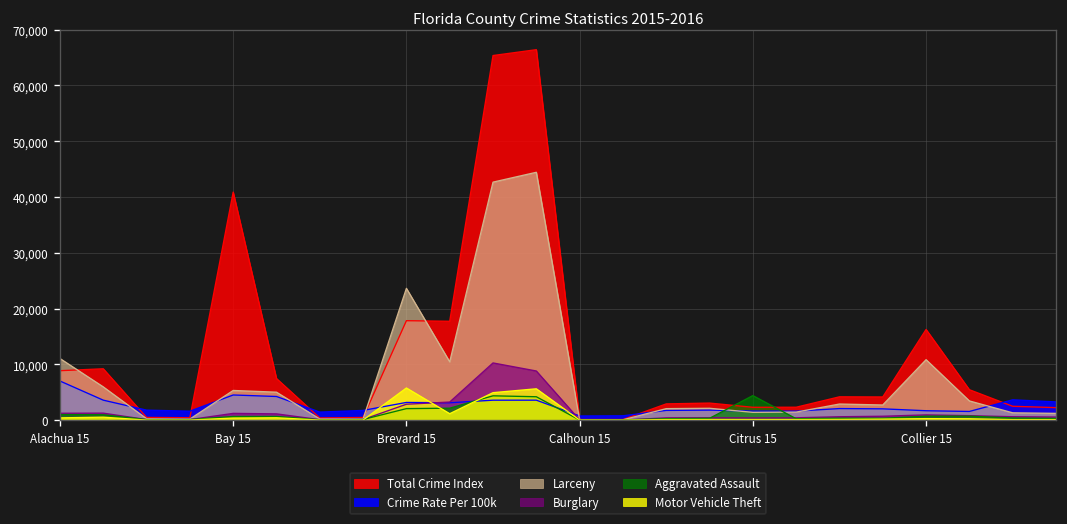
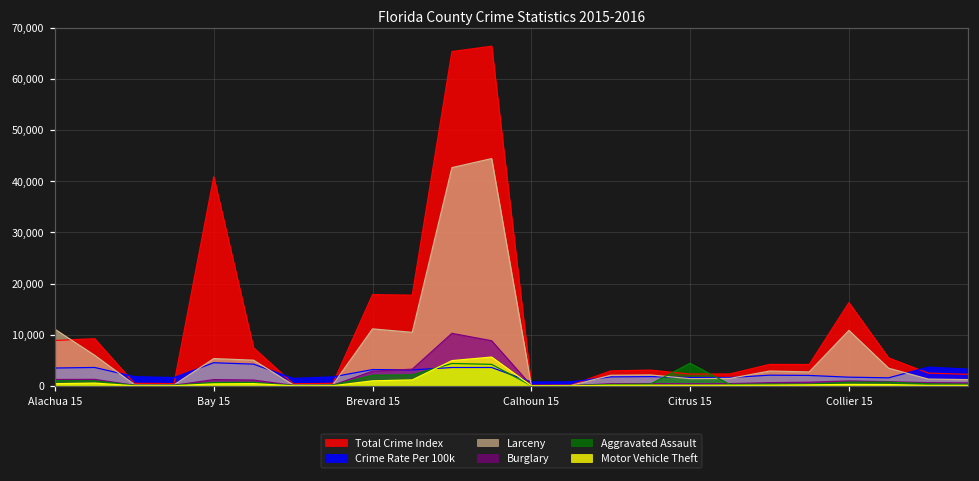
  {
    "Total Crime Index": {
      "Alachua 15": "9,000",
      "Bay 15": "41,000",
      "Brevard 15": "18,000",
      "Citrus 15": "2,000",
      "Collier 15": "16,000"
    },
    "Crime Rate Per 100k": {
-     "Alachua 15": "7,000",
+     "Alachua 15": "3,000",
      "Bay 15": "5,000",
      "Calhoun 15": "1,000",
      "Collier 15": "2,000"
    },
    "Larceny": {
      "Alachua 15": "11,000",
      "Bay 15": "5,000",
-     "Brevard 15": "24,000",
+     "Brevard 15": "11,000",
      "Collier 15": "11,000"
    },
    "Aggravated Assault": {
      "Brevard 15": "2,000",
      "Citrus 15": "4,000"
    },
    "Motor Vehicle Theft": {
      "Alachua 15": "0",
-     "Brevard 15": "6,000"
+     "Brevard 15": "1,000"
    }
  }
